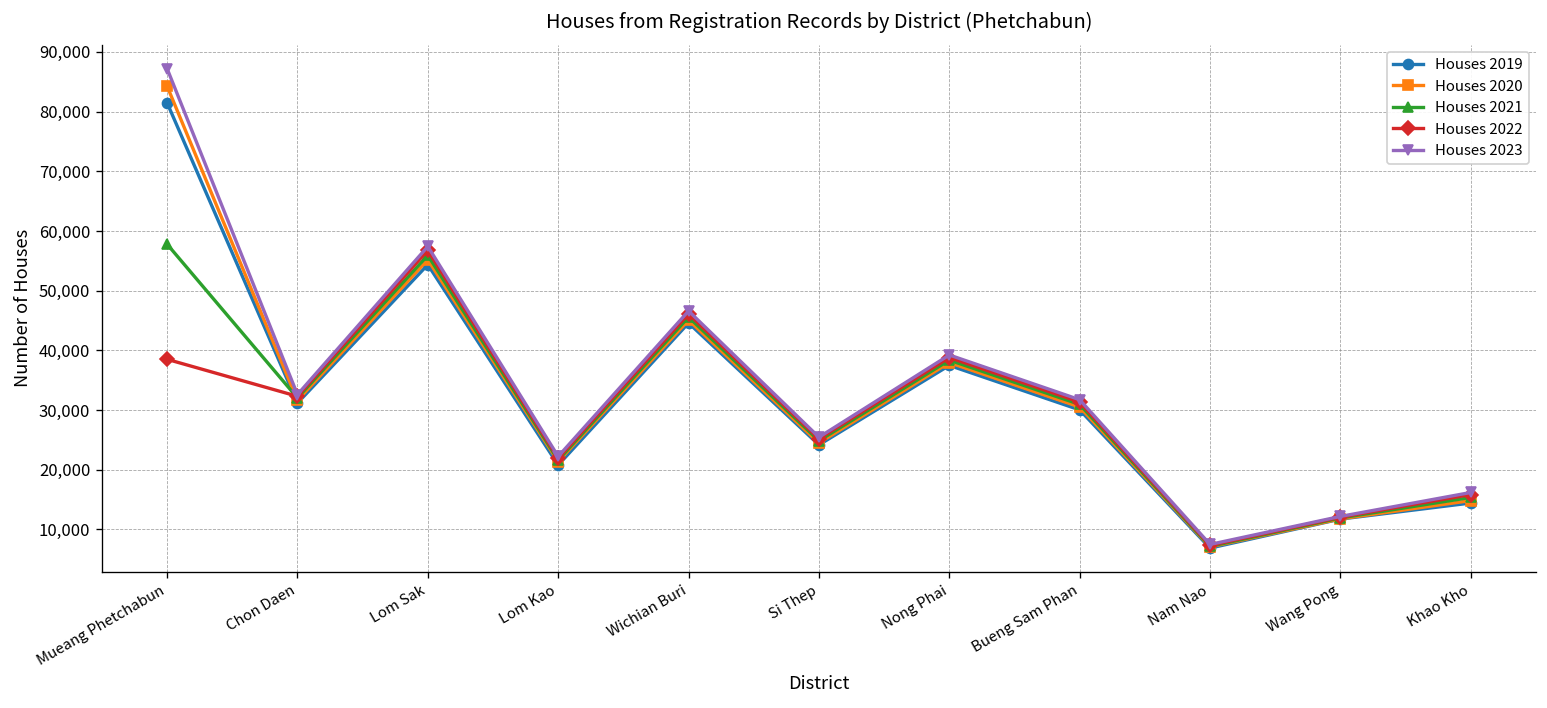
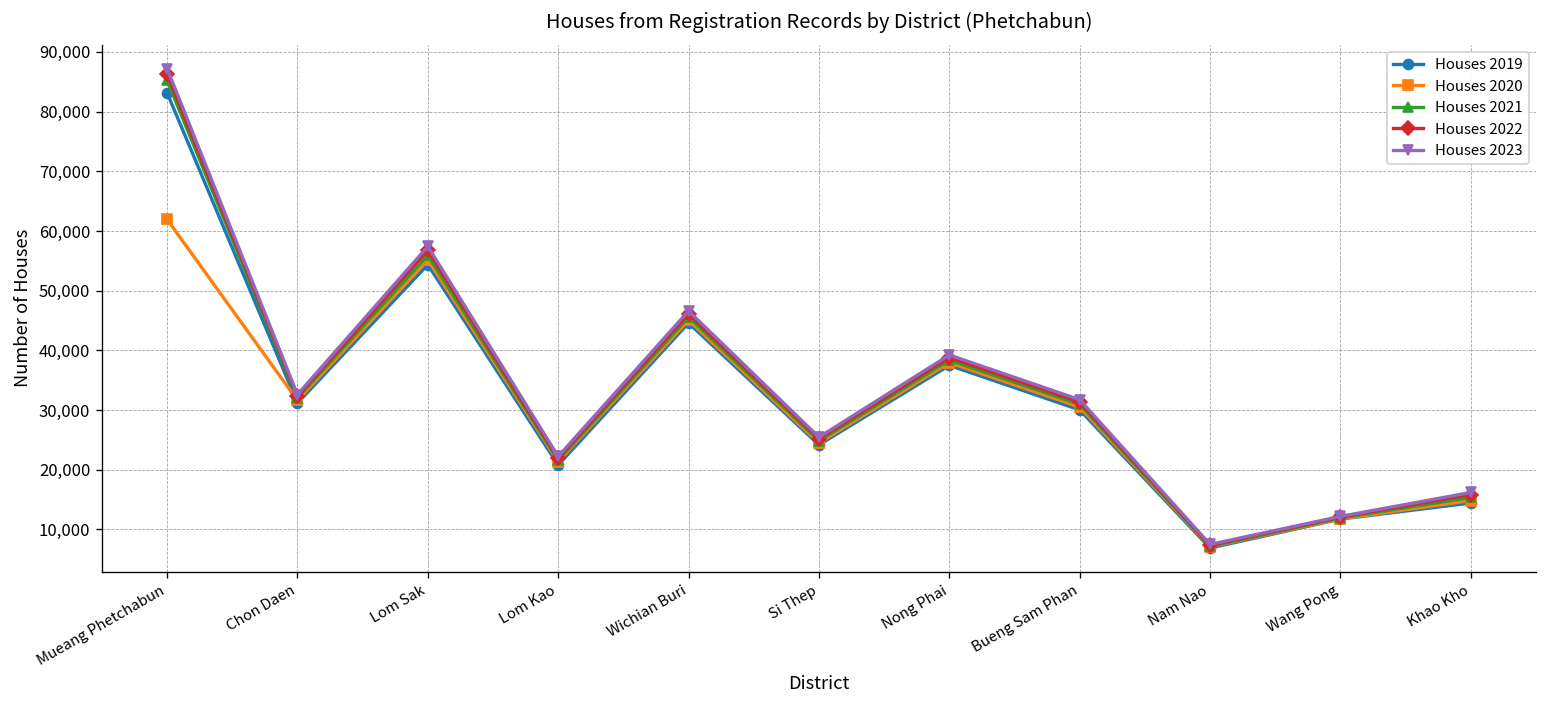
  {
    "Houses 2019": {
-     "Mueang Phetchabun": "81,000",
+     "Mueang Phetchabun": "83,000",
      "Lom Sak": "54,000",
      "Lom Kao": "21,000"
    },
    "Houses 2020": {
-     "Mueang Phetchabun": "84,000",
+     "Mueang Phetchabun": "62,000",
      "Lom Sak": "55,000"
    },
    "Houses 2021": {
-     "Mueang Phetchabun": "58,000",
+     "Mueang Phetchabun": "85,000",
      "Lom Sak": "56,000"
    },
    "Houses 2022": {
-     "Mueang Phetchabun": "39,000",
+     "Mueang Phetchabun": "86,000",
      "Lom Sak": "57,000"
    },
    "Houses 2023": {
      "Mueang Phetchabun": "87,000",
      "Lom Sak": "57,000"
    }
  }
